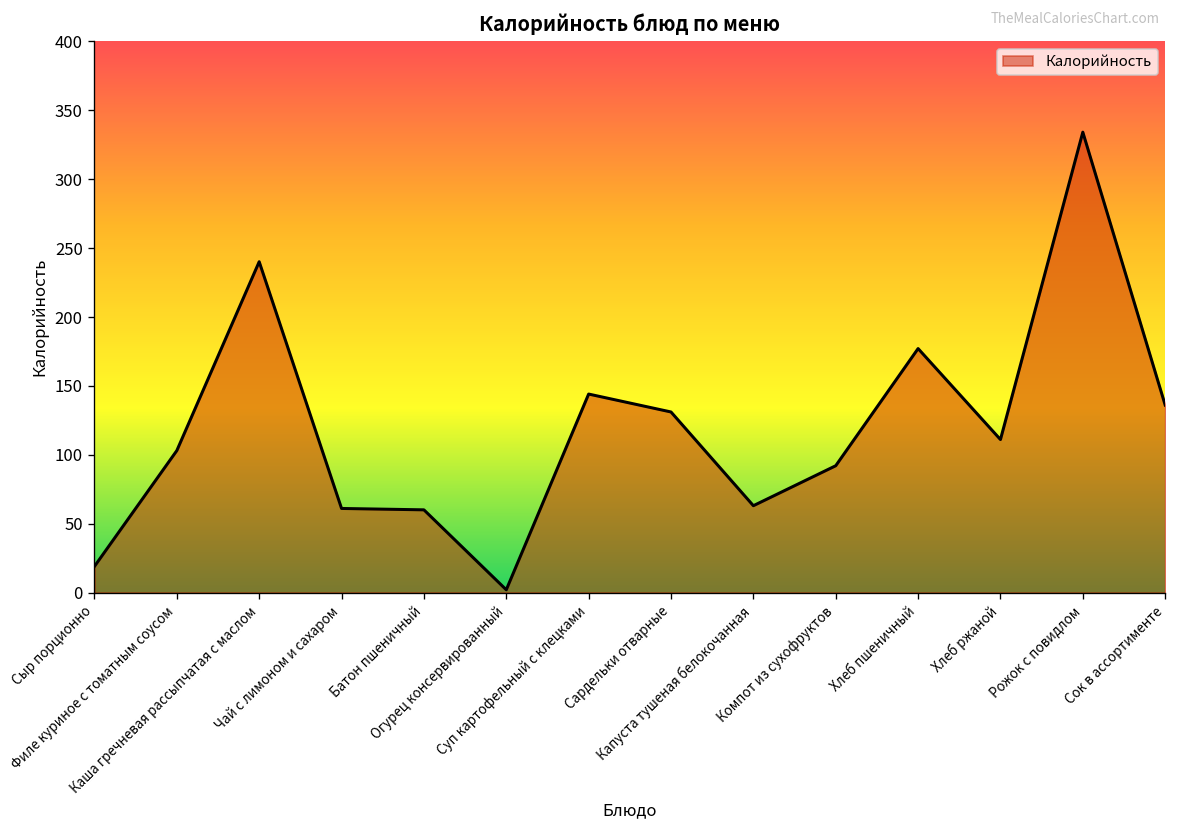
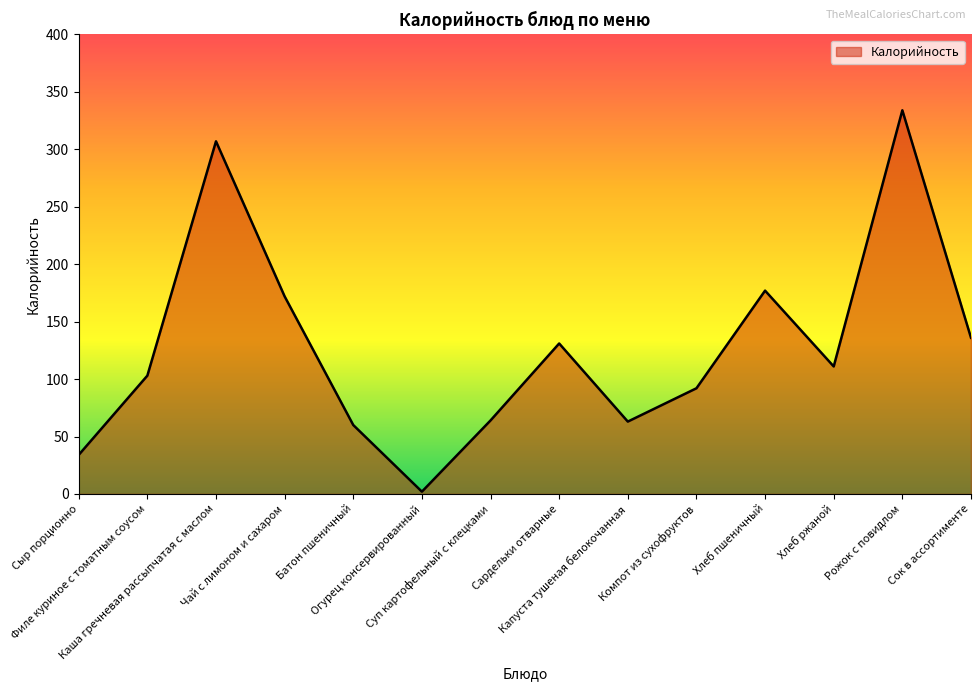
  {
-   "Сыр порционно": 19,
+   "Сыр порционно": 34,
    "Филе куриное с томатным соусом": 103,
-   "Каша гречневая рассыпчатая с маслом": 240,
-   "Чай с лимоном и сахаром": 61,
+   "Каша гречневая рассыпчатая с маслом": 307,
+   "Чай с лимоном и сахаром": 172,
    "Батон пшеничный": 60,
    "Огурец консервированный": 2,
-   "Суп картофельный с клецками": 144,
+   "Суп картофельный с клецками": 64,
    "Сардельки отварные": 131,
    "Капуста тушеная белокочанная": 63,
    "Компот из сухофруктов": 92,
    "Хлеб пшеничный": 177,
    "Хлеб ржаной": 111,
    "Рожок с повидлом": 334,
    "Сок в ассортименте": 136
  }
